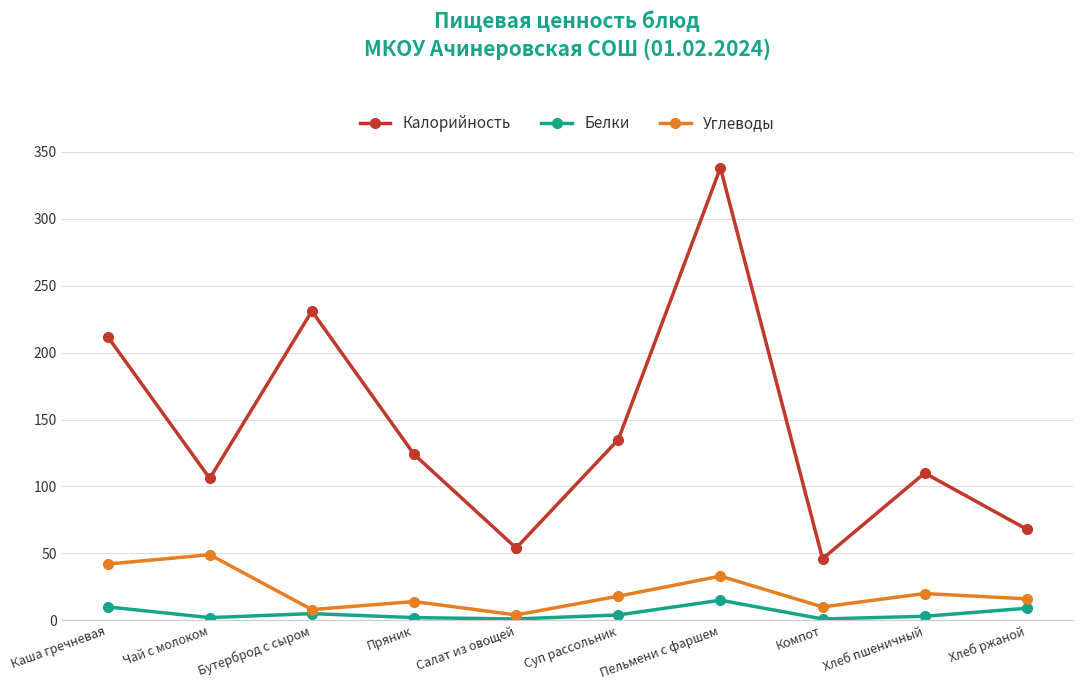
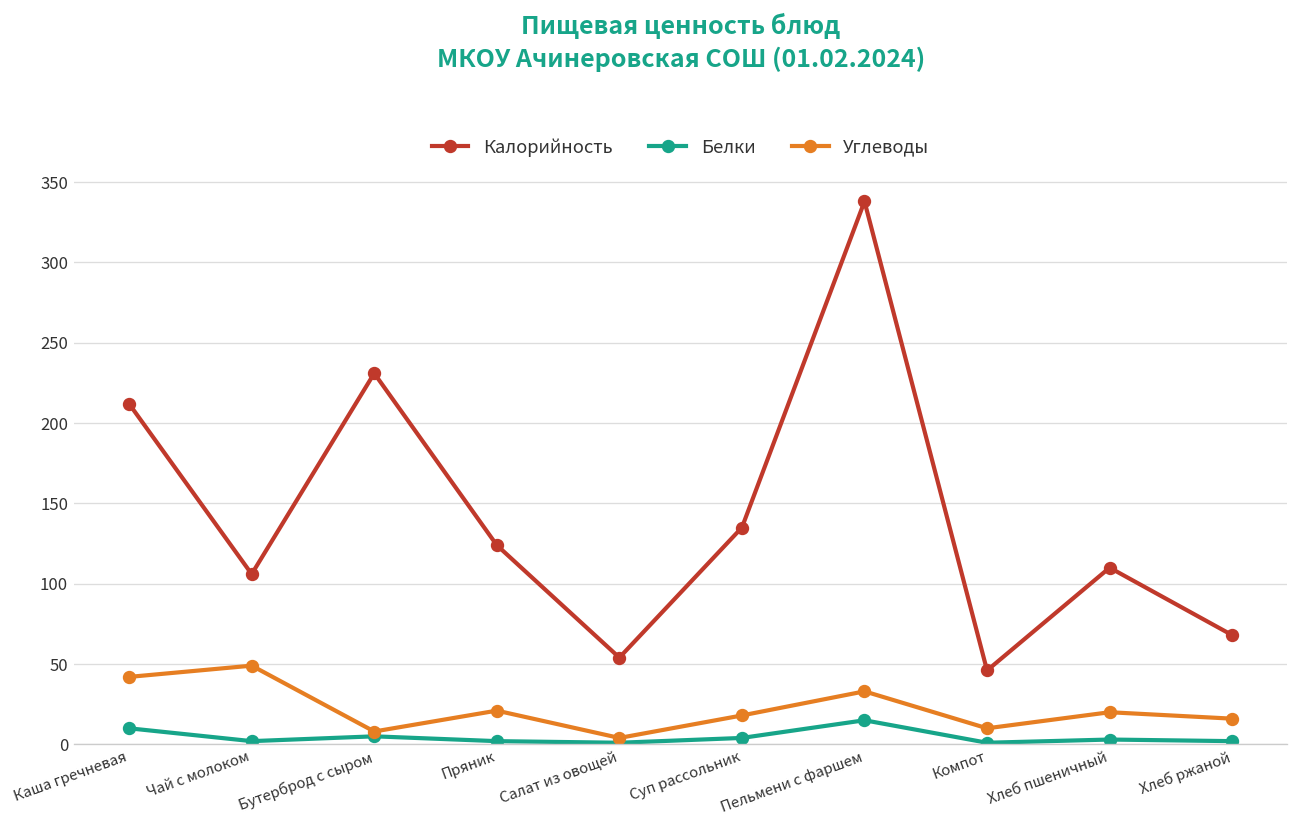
  {
    "Калорийность": {
      "Каша гречневая": 212,
      "Чай с молоком": 106,
      "Бутерброд с сыром": 231,
      "Пряник": 124,
      "Салат из овощей": 54,
      "Суп рассольник": 135,
      "Пельмени с фаршем": 338,
      "Компот": 46,
      "Хлеб пшеничный": 110,
      "Хлеб ржаной": 68
    },
    "Белки": {
      "Каша гречневая": 10,
      "Чай с молоком": 2,
      "Бутерброд с сыром": 5,
      "Пряник": 2,
      "Салат из овощей": 1,
      "Суп рассольник": 4,
      "Пельмени с фаршем": 15,
      "Компот": 1,
      "Хлеб пшеничный": 3,
-     "Хлеб ржаной": 9
+     "Хлеб ржаной": 2
    },
    "Углеводы": {
      "Каша гречневая": 42,
      "Чай с молоком": 49,
      "Бутерброд с сыром": 8,
-     "Пряник": 14,
+     "Пряник": 21,
      "Салат из овощей": 4,
      "Суп рассольник": 18,
      "Пельмени с фаршем": 33,
      "Компот": 10,
      "Хлеб пшеничный": 20,
      "Хлеб ржаной": 16
    }
  }
